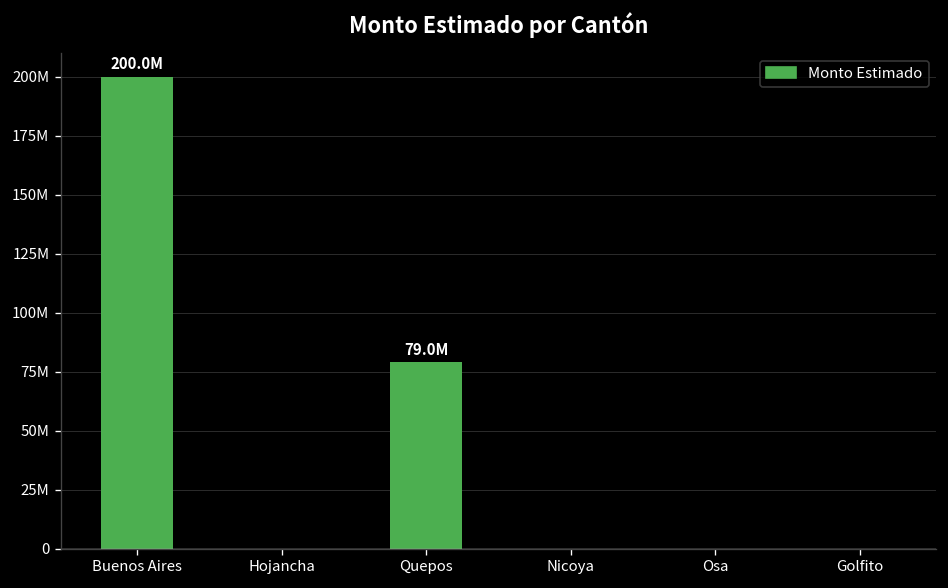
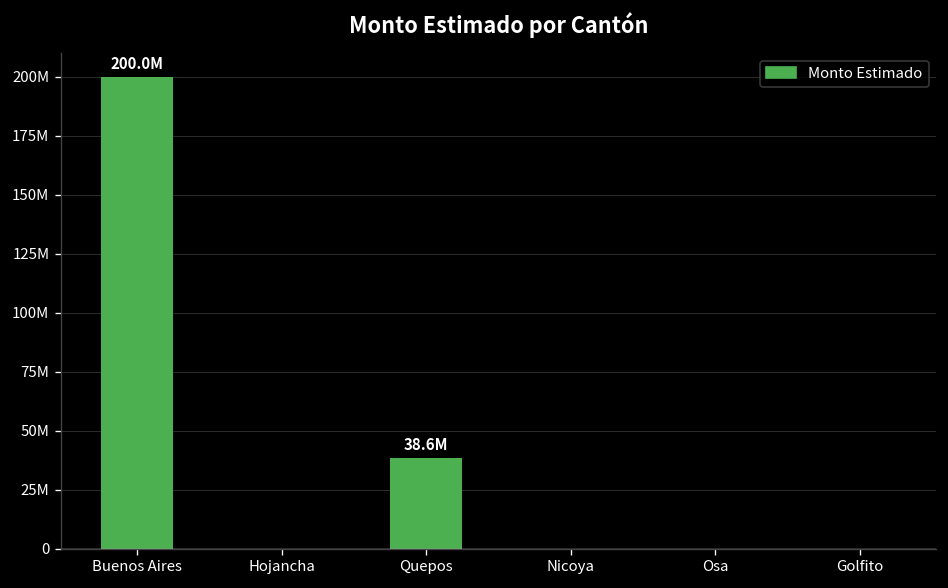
  {
    "Buenos Aires": "200.0M",
-   "Quepos": "79.0M"
+   "Quepos": "38.6M"
  }
